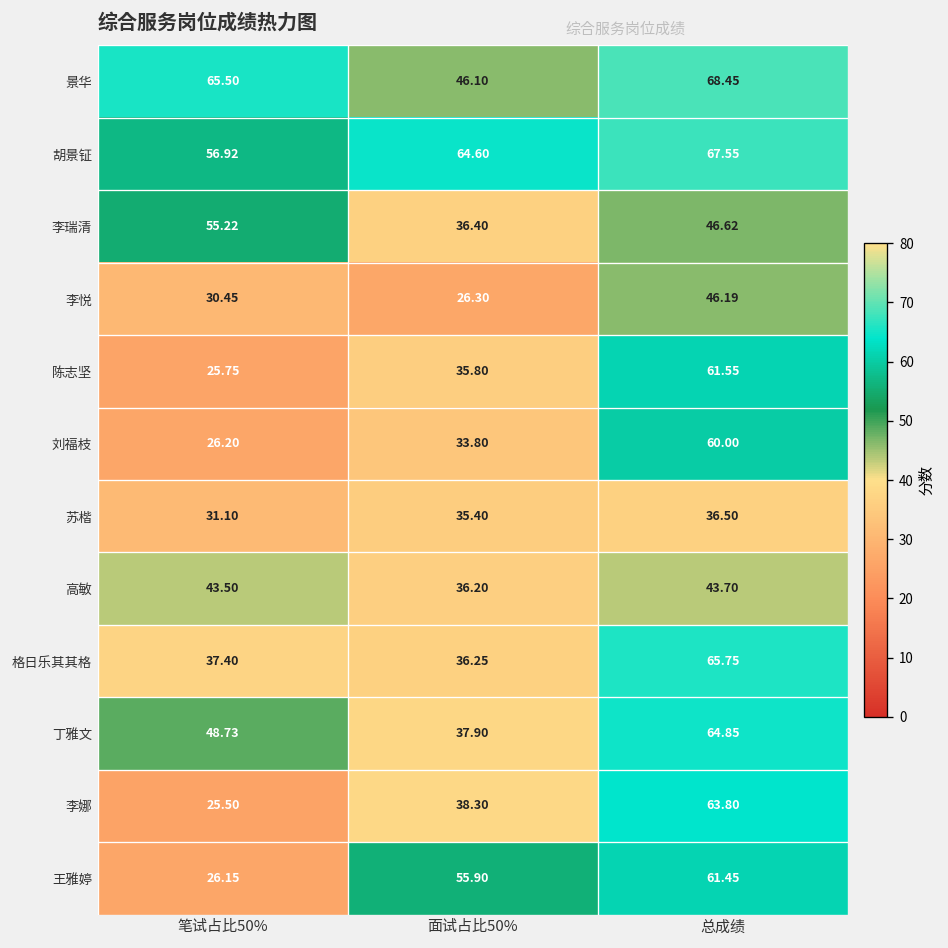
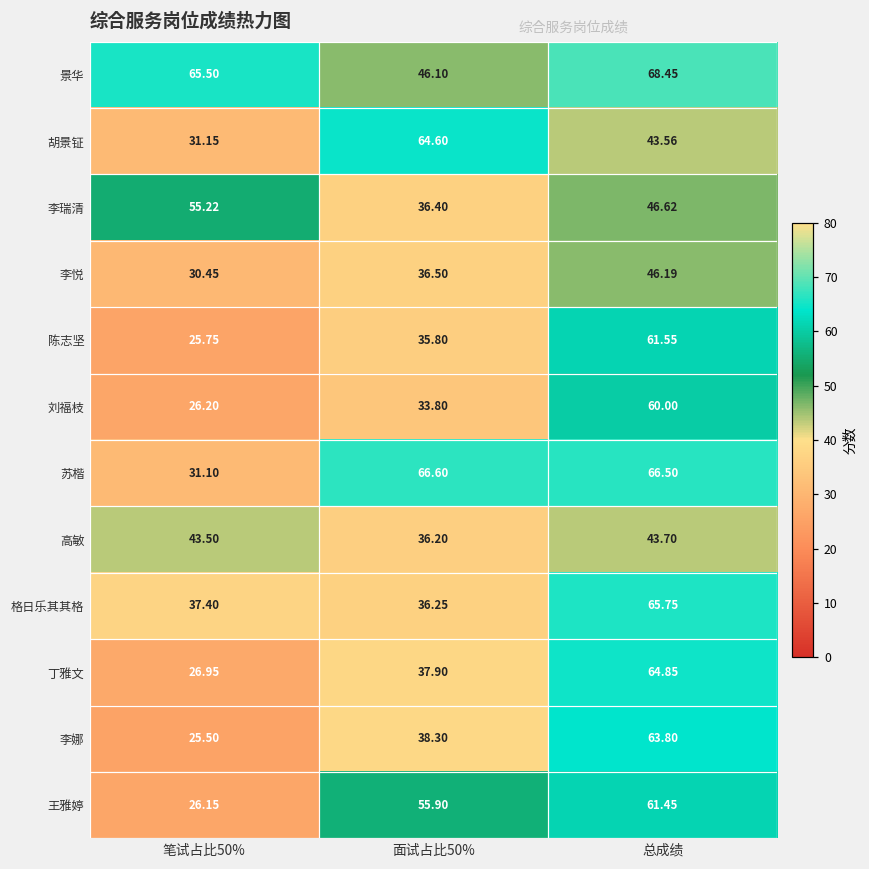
  {
    "景华": {
      "笔试占比50%": 65.50,
      "面试占比50%": 46.10,
      "总成绩": 68.45
    },
    "胡景钲": {
-     "笔试占比50%": 56.92,
+     "笔试占比50%": 31.15,
      "面试占比50%": 64.60,
-     "总成绩": 67.55
+     "总成绩": 43.56
    },
    "李瑞清": {
      "笔试占比50%": 55.22,
      "面试占比50%": 36.40,
      "总成绩": 46.62
    },
    "李悦": {
      "笔试占比50%": 30.45,
-     "面试占比50%": 26.30,
+     "面试占比50%": 36.50,
      "总成绩": 46.19
    },
    "陈志坚": {
      "笔试占比50%": 25.75,
      "面试占比50%": 35.80,
      "总成绩": 61.55
    },
    "刘福枝": {
      "笔试占比50%": 26.20,
      "面试占比50%": 33.80,
      "总成绩": 60.00
    },
    "苏楷": {
      "笔试占比50%": 31.10,
-     "面试占比50%": 35.40,
-     "总成绩": 36.50
+     "面试占比50%": 66.60,
+     "总成绩": 66.50
    },
    "高敏": {
      "笔试占比50%": 43.50,
      "面试占比50%": 36.20,
      "总成绩": 43.70
    },
    "格日乐其其格": {
      "笔试占比50%": 37.40,
      "面试占比50%": 36.25,
      "总成绩": 65.75
    },
    "丁雅文": {
-     "笔试占比50%": 48.73,
+     "笔试占比50%": 26.95,
      "面试占比50%": 37.90,
      "总成绩": 64.85
    },
    "李娜": {
      "笔试占比50%": 25.50,
      "面试占比50%": 38.30,
      "总成绩": 63.80
    },
    "王雅婷": {
      "笔试占比50%": 26.15,
      "面试占比50%": 55.90,
      "总成绩": 61.45
    }
  }
